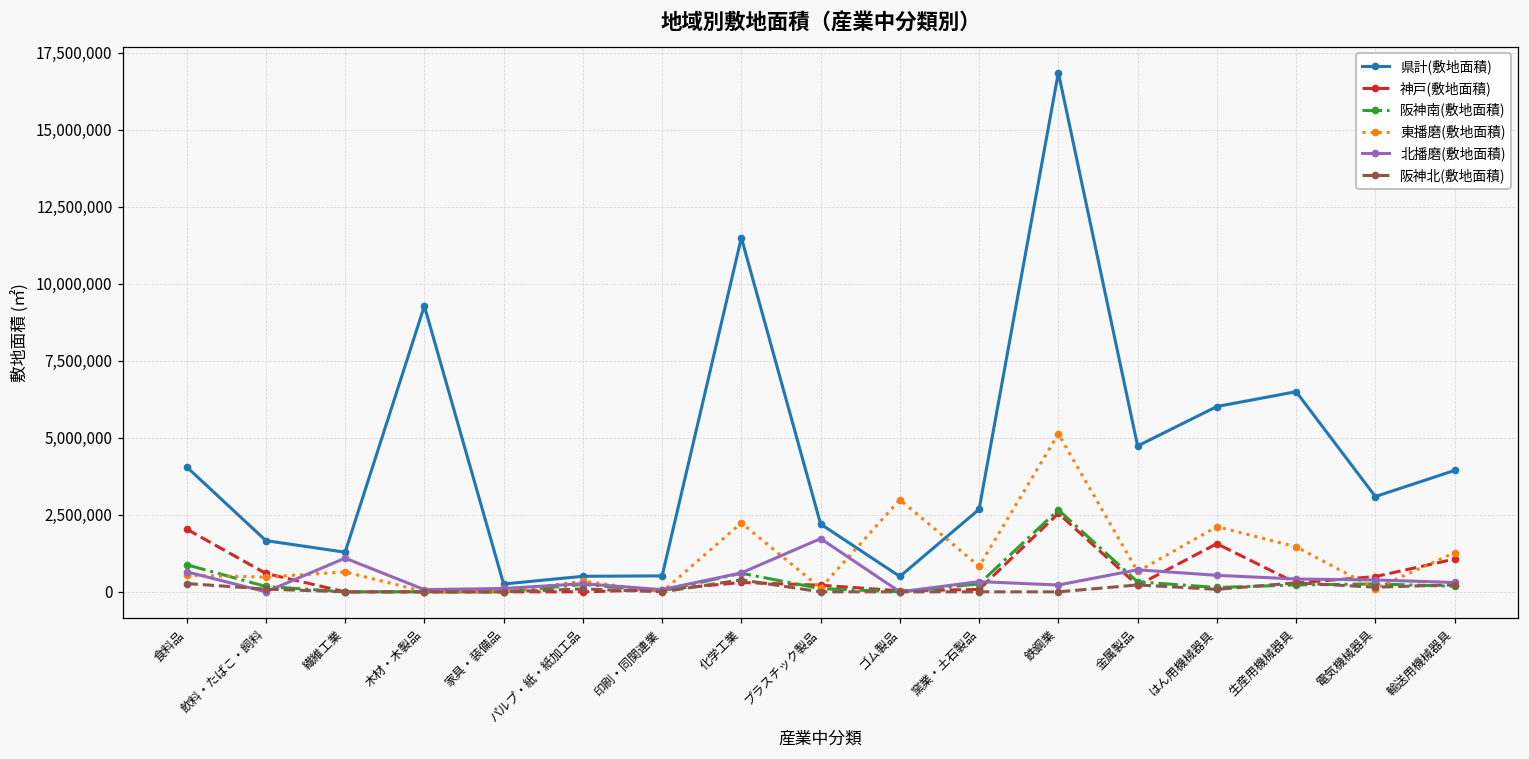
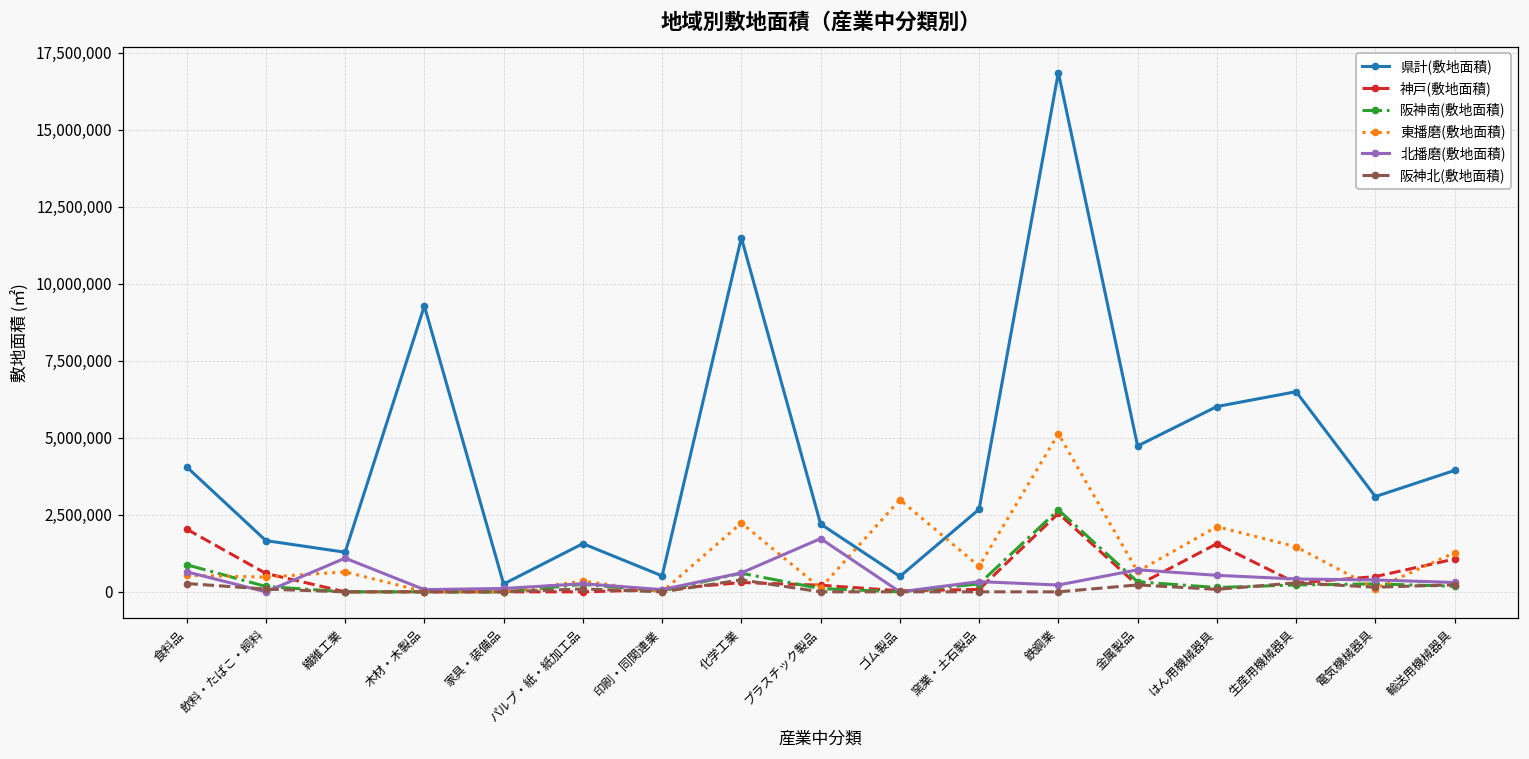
  {
    "県計(敷地面積)": {
      "食料品": "4,100,000",
      "飲料・たばこ・飼料": "1,700,000",
      "繊維工業": "1,300,000",
      "木材・木製品": "9,300,000",
      "家具・装備品": "300,000",
-     "パルプ・紙・紙加工品": "500,000",
+     "パルプ・紙・紙加工品": "1,600,000",
      "印刷・同関連業": "500,000",
      "化学工業": "11,500,000",
      "プラスチック製品": "2,200,000",
      "ゴム製品": "500,000",
      "窯業・土石製品": "2,700,000",
      "鉄鋼業": "16,900,000",
      "金属製品": "4,700,000",
      "はん用機械器具": "6,000,000",
      "生産用機械器具": "6,500,000",
      "電気機械器具": "3,100,000",
      "輸送用機械器具": "3,900,000"
    },
    "神戸(敷地面積)": {
      "食料品": "2,000,000",
      "飲料・たばこ・飼料": "600,000",
      "パルプ・紙・紙加工品": "0",
      "プラスチック製品": "200,000",
      "鉄鋼業": "2,500,000",
      "はん用機械器具": "1,600,000",
      "電気機械器具": "500,000",
      "輸送用機械器具": "1,100,000"
    },
    "阪神南(敷地面積)": {
      "食料品": "900,000",
      "鉄鋼業": "2,700,000",
      "金属製品": "300,000",
      "電気機械器具": "300,000"
    },
    "東播磨(敷地面積)": {
      "食料品": "500,000",
      "飲料・たばこ・飼料": "500,000",
      "繊維工業": "600,000",
      "化学工業": "2,200,000",
      "ゴム製品": "3,000,000",
      "窯業・土石製品": "800,000",
      "鉄鋼業": "5,100,000",
      "はん用機械器具": "2,100,000",
      "生産用機械器具": "1,500,000",
      "輸送用機械器具": "1,300,000"
    },
    "北播磨(敷地面積)": {
      "食料品": "700,000",
      "繊維工業": "1,100,000",
      "家具・装備品": "100,000",
      "プラスチック製品": "1,700,000",
      "鉄鋼業": "200,000",
      "はん用機械器具": "500,000",
      "生産用機械器具": "400,000",
      "電気機械器具": "400,000"
    },
    "阪神北(敷地面積)": {
      "食料品": "300,000",
      "パルプ・紙・紙加工品": "100,000",
      "プラスチック製品": "0",
      "鉄鋼業": "0"
    }
  }
